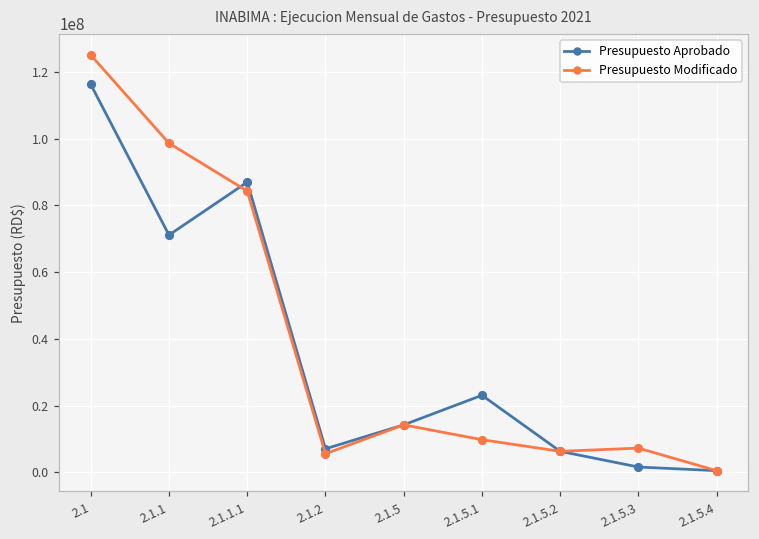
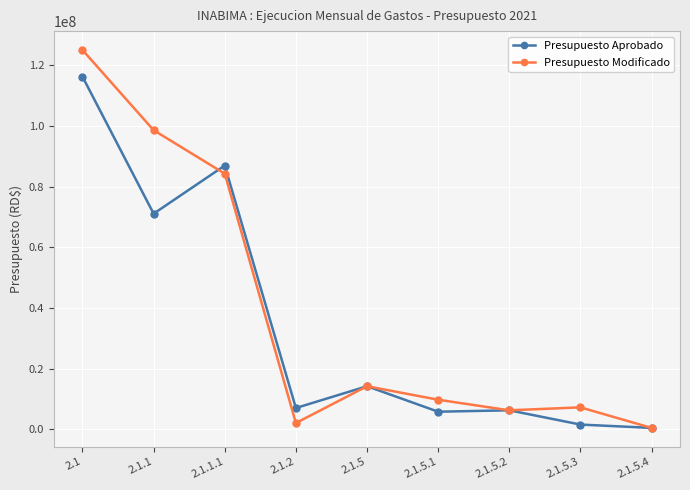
  {
    "Presupuesto Aprobado": {
      "2.1": 116000000,
      "2.1.1": 71000000,
      "2.1.1.1": 87000000,
      "2.1.2": 7000000,
-     "2.1.5.1": 23000000,
+     "2.1.5.1": 6000000,
      "2.1.5.3": 2000000
    },
    "Presupuesto Modificado": {
      "2.1": 125000000,
      "2.1.1": 99000000,
      "2.1.1.1": 84000000,
-     "2.1.2": 6000000,
+     "2.1.2": 2000000,
      "2.1.5.1": 10000000,
      "2.1.5.3": 7000000
    }
  }
